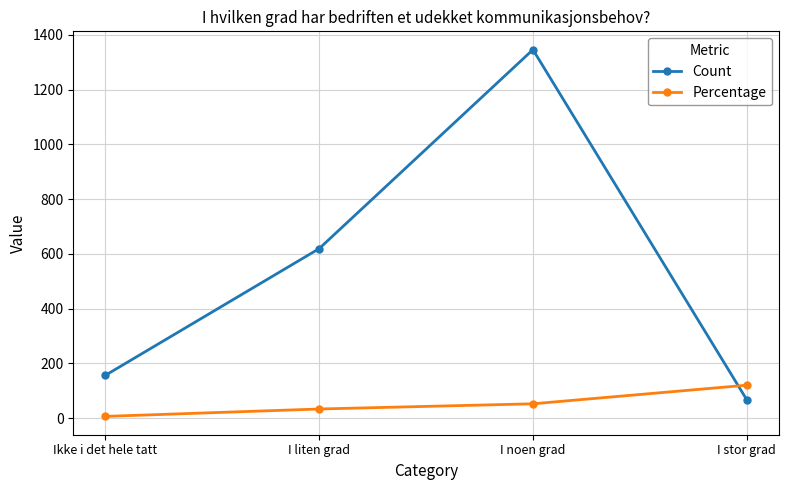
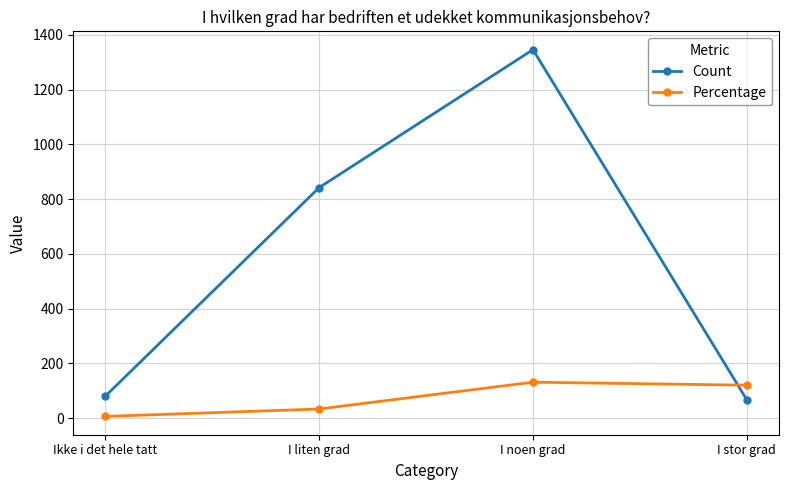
  {
    "Count": {
-     "Ikke i det hele tatt": 160,
-     "I liten grad": 620,
+     "Ikke i det hele tatt": 80,
+     "I liten grad": 840,
      "I noen grad": 1350,
      "I stor grad": 70
    },
    "Percentage": {
      "Ikke i det hele tatt": 10,
      "I liten grad": 30,
-     "I noen grad": 50,
+     "I noen grad": 130,
      "I stor grad": 120
    }
  }
